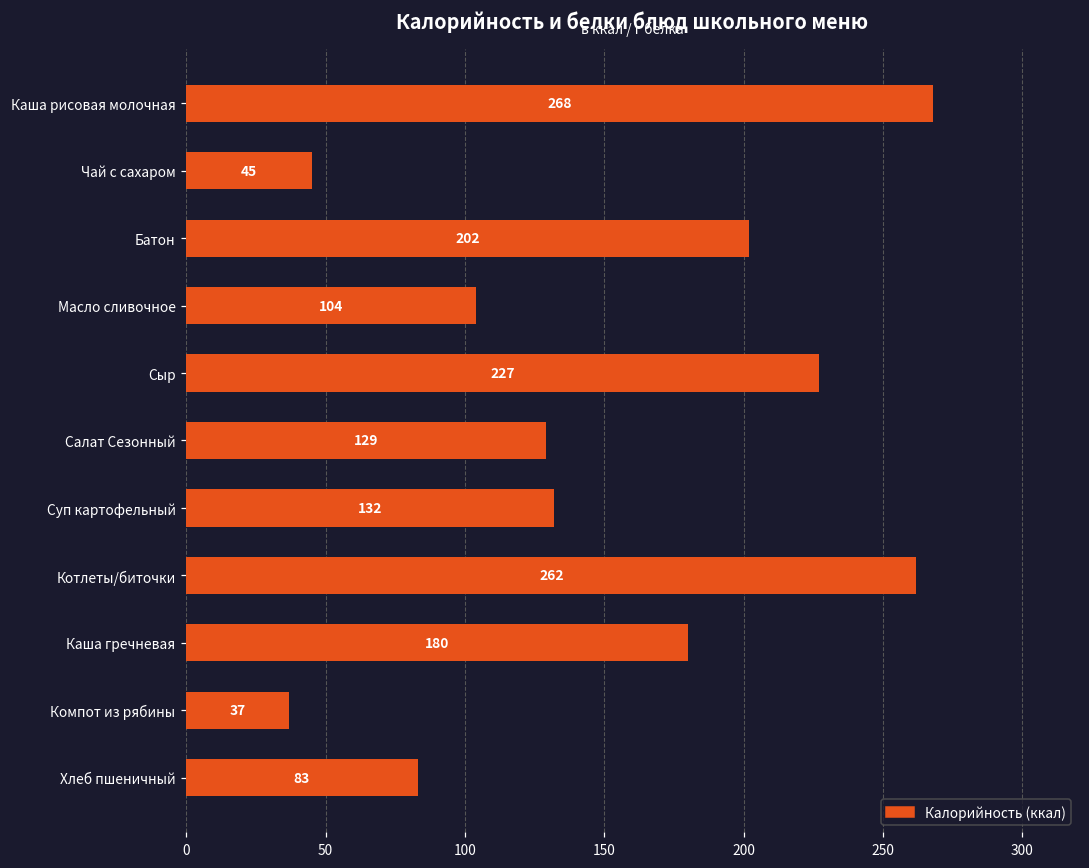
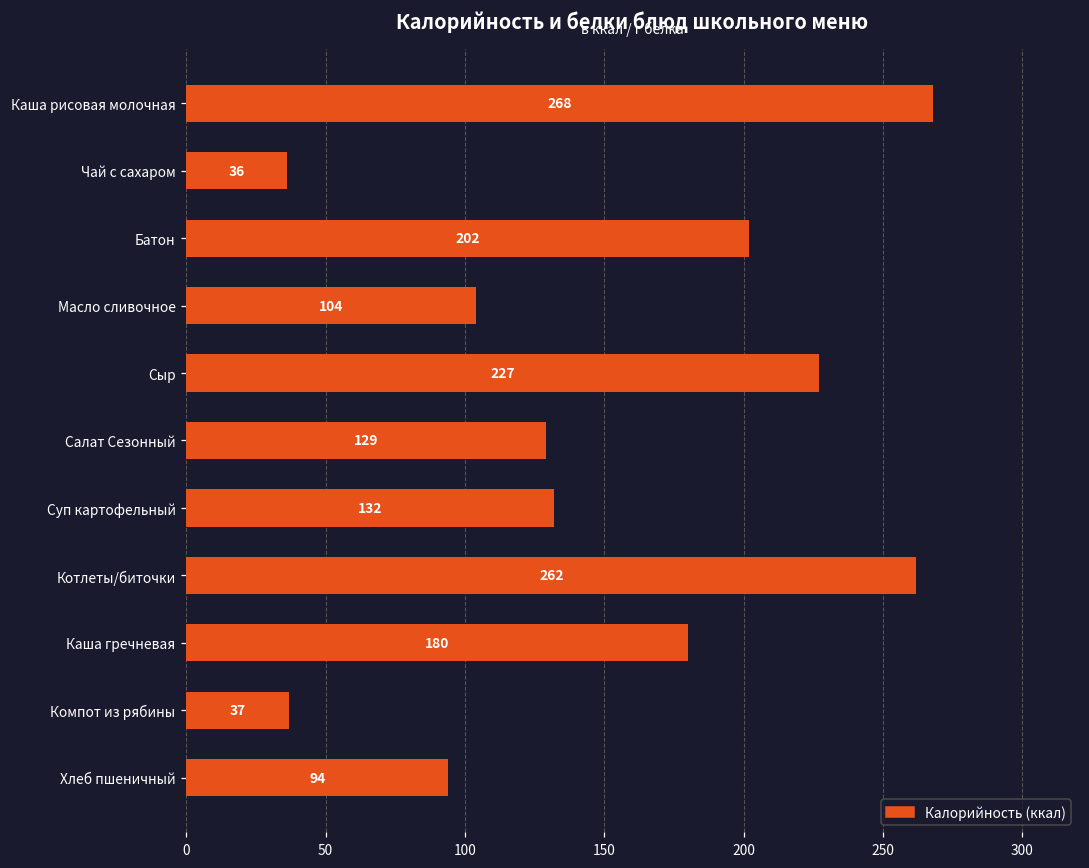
  {
    "Каша рисовая молочная": 268,
-   "Чай с сахаром": 45,
+   "Чай с сахаром": 36,
    "Батон": 202,
    "Масло сливочное": 104,
    "Сыр": 227,
    "Салат Сезонный": 129,
    "Суп картофельный": 132,
    "Котлеты/биточки": 262,
    "Каша гречневая": 180,
    "Компот из рябины": 37,
-   "Хлеб пшеничный": 83
+   "Хлеб пшеничный": 94
  }
